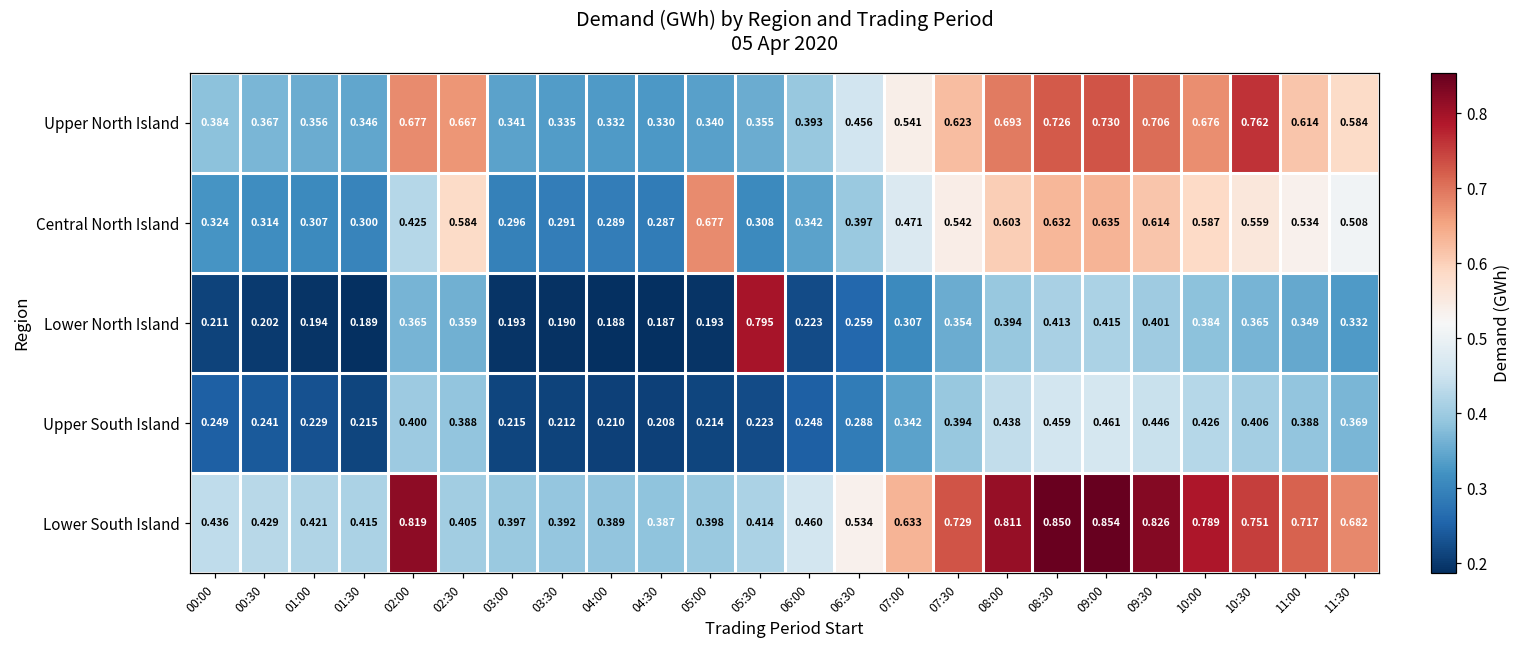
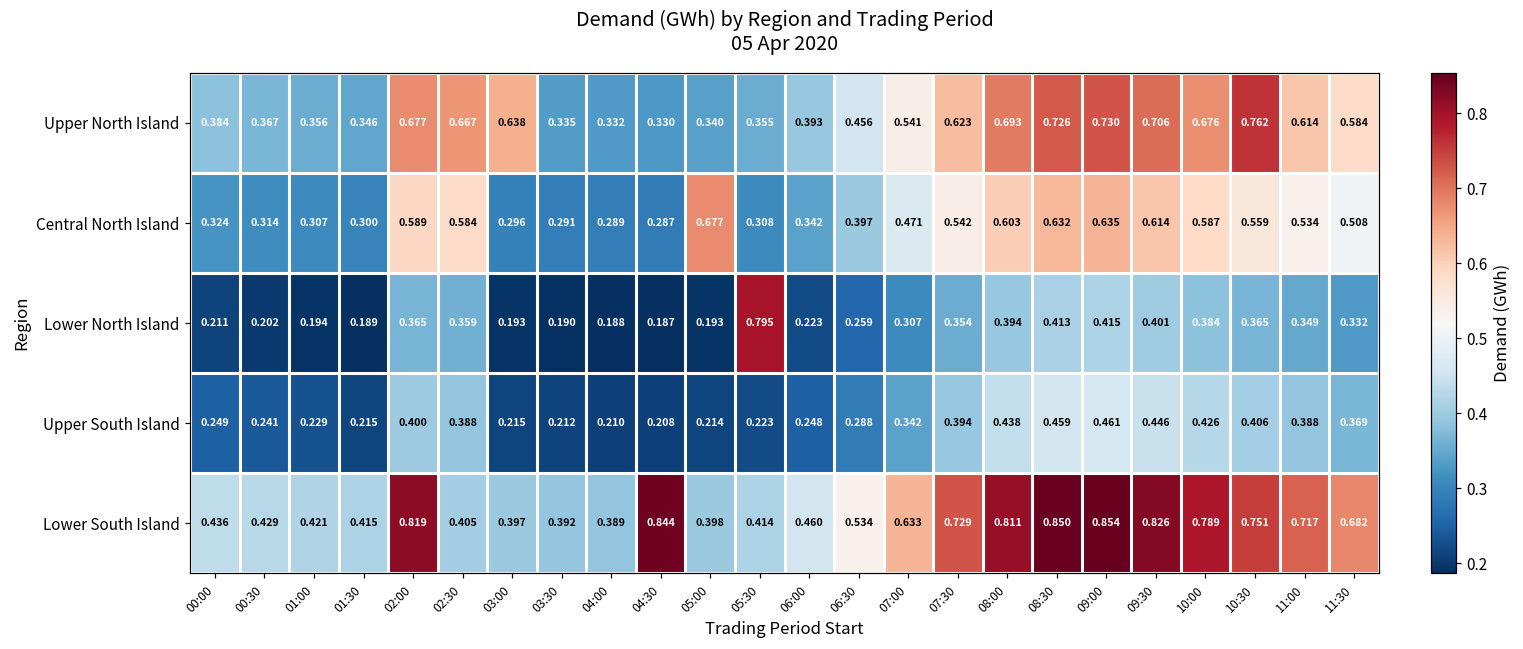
  {
    "Upper North Island": {
      "00:00": 0.384,
      "00:30": 0.367,
      "01:00": 0.356,
      "01:30": 0.346,
      "02:00": 0.677,
      "02:30": 0.667,
-     "03:00": 0.341,
+     "03:00": 0.638,
      "03:30": 0.335,
      "04:00": 0.332,
      "04:30": 0.330,
      "05:00": 0.340,
      "05:30": 0.355,
      "06:00": 0.393,
      "06:30": 0.456,
      "07:00": 0.541,
      "07:30": 0.623,
      "08:00": 0.693,
      "08:30": 0.726,
      "09:00": 0.730,
      "09:30": 0.706,
      "10:00": 0.676,
      "10:30": 0.762,
      "11:00": 0.614,
      "11:30": 0.584
    },
    "Central North Island": {
      "00:00": 0.324,
      "00:30": 0.314,
      "01:00": 0.307,
      "01:30": 0.300,
-     "02:00": 0.425,
+     "02:00": 0.589,
      "02:30": 0.584,
      "03:00": 0.296,
      "03:30": 0.291,
      "04:00": 0.289,
      "04:30": 0.287,
      "05:00": 0.677,
      "05:30": 0.308,
      "06:00": 0.342,
      "06:30": 0.397,
      "07:00": 0.471,
      "07:30": 0.542,
      "08:00": 0.603,
      "08:30": 0.632,
      "09:00": 0.635,
      "09:30": 0.614,
      "10:00": 0.587,
      "10:30": 0.559,
      "11:00": 0.534,
      "11:30": 0.508
    },
    "Lower North Island": {
      "00:00": 0.211,
      "00:30": 0.202,
      "01:00": 0.194,
      "01:30": 0.189,
      "02:00": 0.365,
      "02:30": 0.359,
      "03:00": 0.193,
      "03:30": 0.190,
      "04:00": 0.188,
      "04:30": 0.187,
      "05:00": 0.193,
      "05:30": 0.795,
      "06:00": 0.223,
      "06:30": 0.259,
      "07:00": 0.307,
      "07:30": 0.354,
      "08:00": 0.394,
      "08:30": 0.413,
      "09:00": 0.415,
      "09:30": 0.401,
      "10:00": 0.384,
      "10:30": 0.365,
      "11:00": 0.349,
      "11:30": 0.332
    },
    "Upper South Island": {
      "00:00": 0.249,
      "00:30": 0.241,
      "01:00": 0.229,
      "01:30": 0.215,
      "02:00": 0.400,
      "02:30": 0.388,
      "03:00": 0.215,
      "03:30": 0.212,
      "04:00": 0.210,
      "04:30": 0.208,
      "05:00": 0.214,
      "05:30": 0.223,
      "06:00": 0.248,
      "06:30": 0.288,
      "07:00": 0.342,
      "07:30": 0.394,
      "08:00": 0.438,
      "08:30": 0.459,
      "09:00": 0.461,
      "09:30": 0.446,
      "10:00": 0.426,
      "10:30": 0.406,
      "11:00": 0.388,
      "11:30": 0.369
    },
    "Lower South Island": {
      "00:00": 0.436,
      "00:30": 0.429,
      "01:00": 0.421,
      "01:30": 0.415,
      "02:00": 0.819,
      "02:30": 0.405,
      "03:00": 0.397,
      "03:30": 0.392,
      "04:00": 0.389,
-     "04:30": 0.387,
+     "04:30": 0.844,
      "05:00": 0.398,
      "05:30": 0.414,
      "06:00": 0.460,
      "06:30": 0.534,
      "07:00": 0.633,
      "07:30": 0.729,
      "08:00": 0.811,
      "08:30": 0.850,
      "09:00": 0.854,
      "09:30": 0.826,
      "10:00": 0.789,
      "10:30": 0.751,
      "11:00": 0.717,
      "11:30": 0.682
    }
  }
